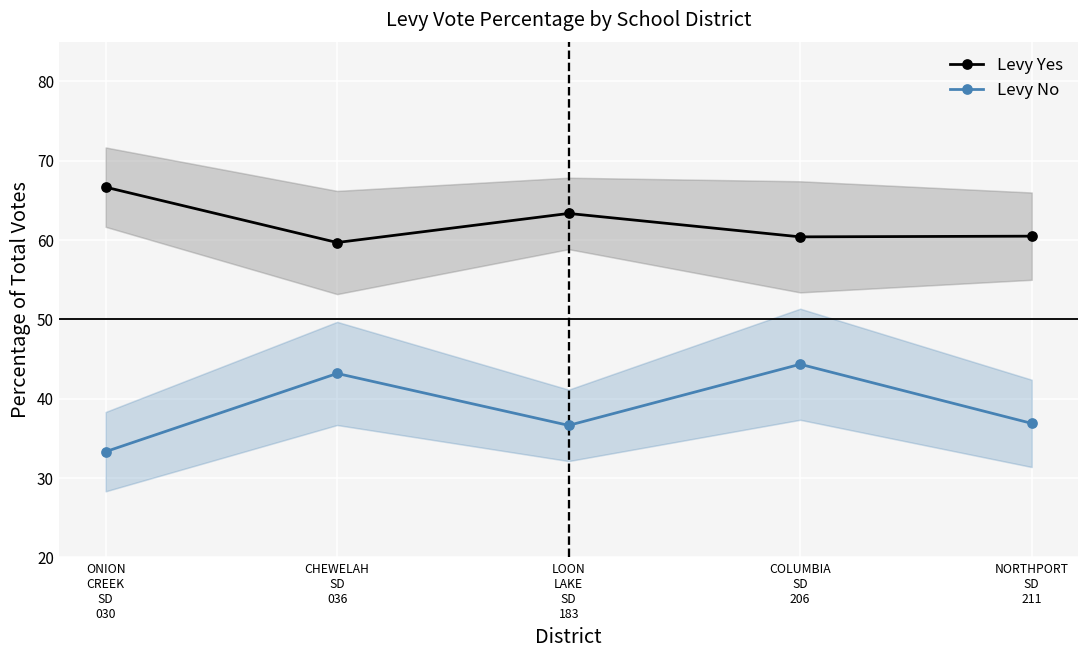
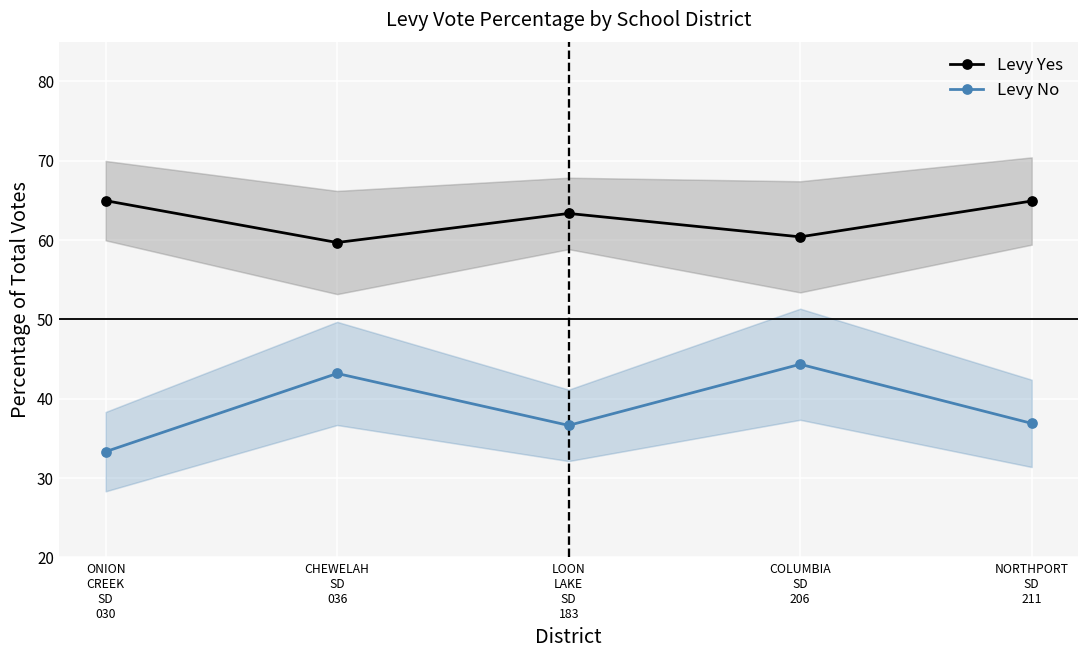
  {
    "Levy Yes": {
-     "ONION CREEK SD 030": 67,
+     "ONION CREEK SD 030": 65,
      "CHEWELAH SD 036": 60,
      "LOON LAKE SD 183": 63,
      "COLUMBIA SD 206": 60,
-     "NORTHPORT SD 211": 60
+     "NORTHPORT SD 211": 65
    }
  }
